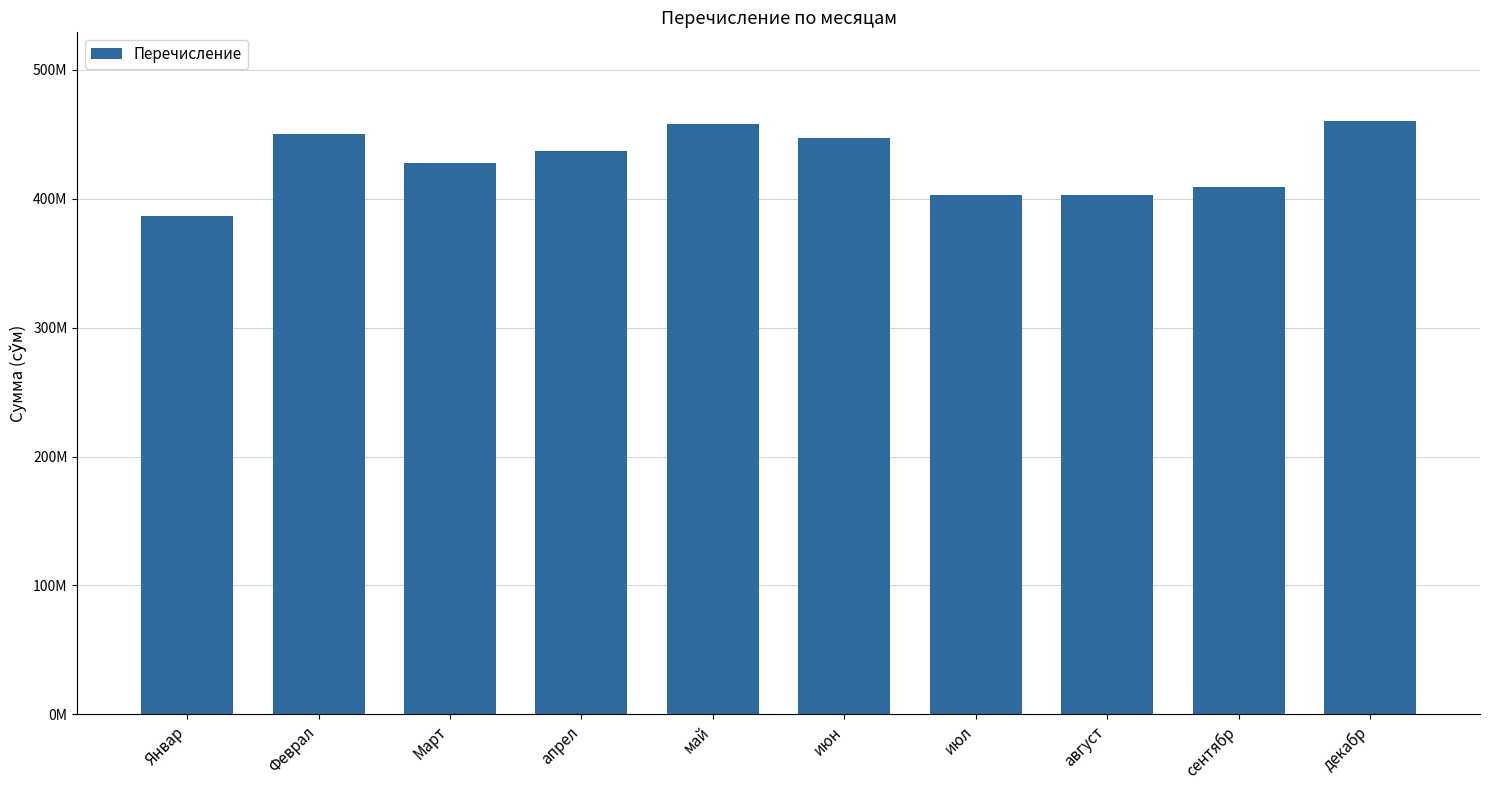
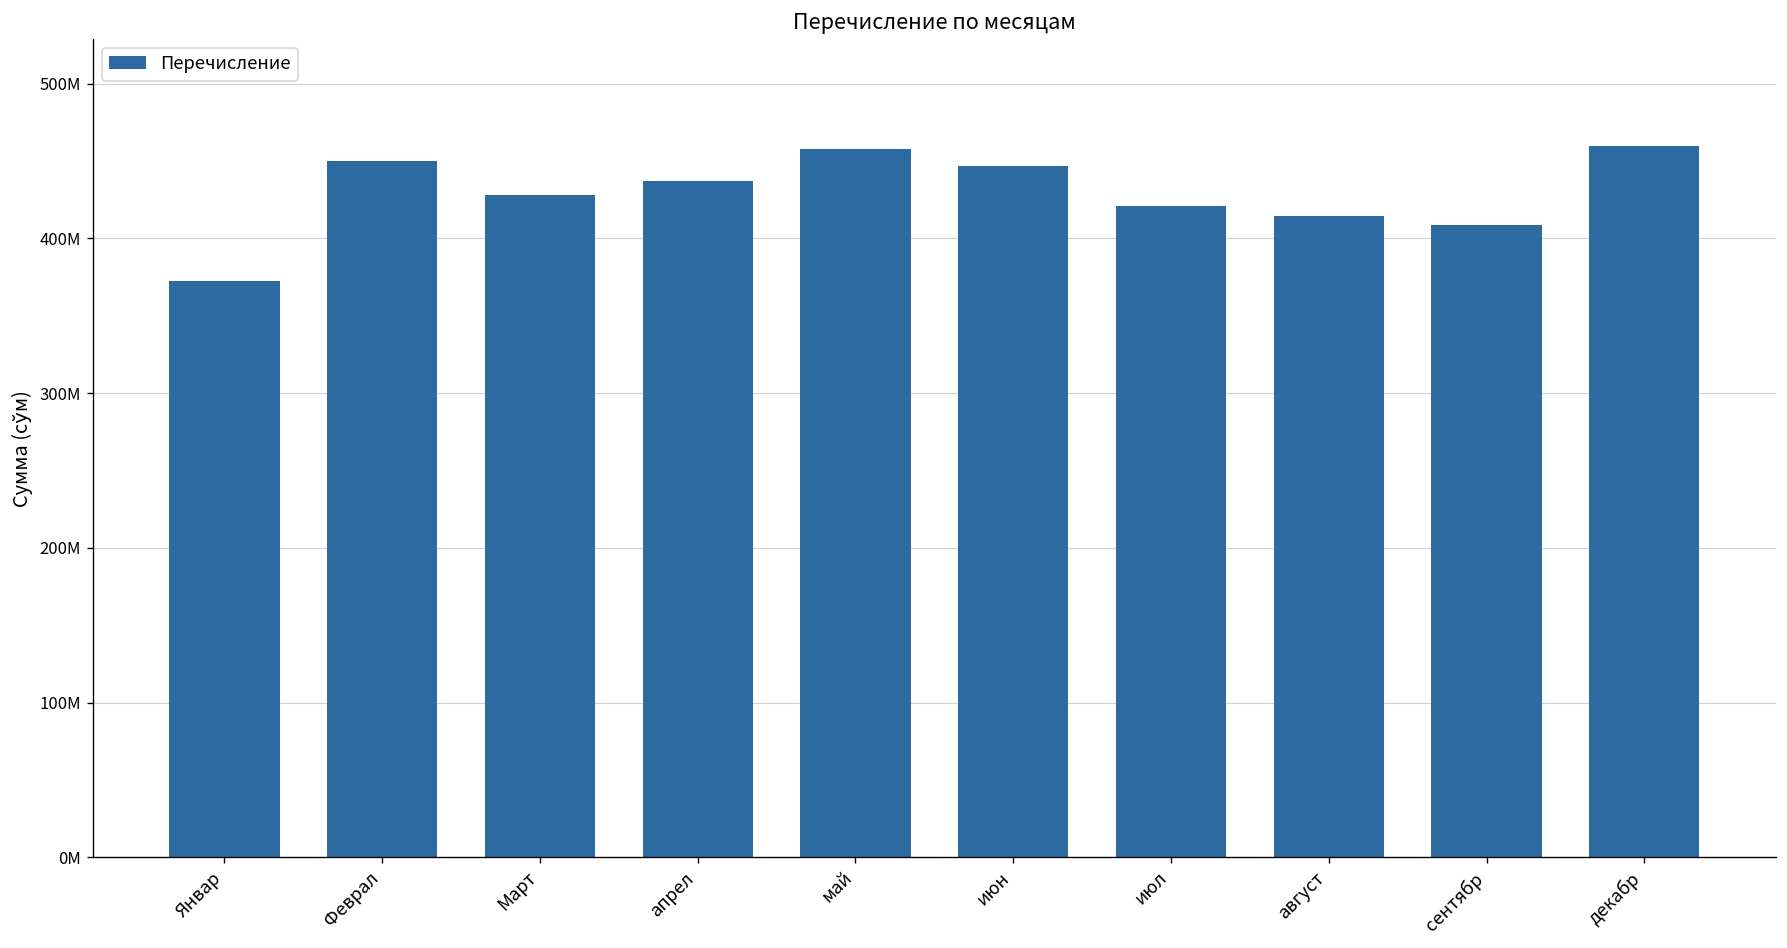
  {
-   "Январ": 387000000,
+   "Январ": 373000000,
    "Феврал": 450000000,
    "Март": 428000000,
    "апрел": 437000000,
    "май": 458000000,
    "июн": 447000000,
-   "июл": 403000000,
-   "август": 403000000,
+   "июл": 421000000,
+   "август": 415000000,
    "сентябр": 409000000,
    "декабр": 460000000
  }
